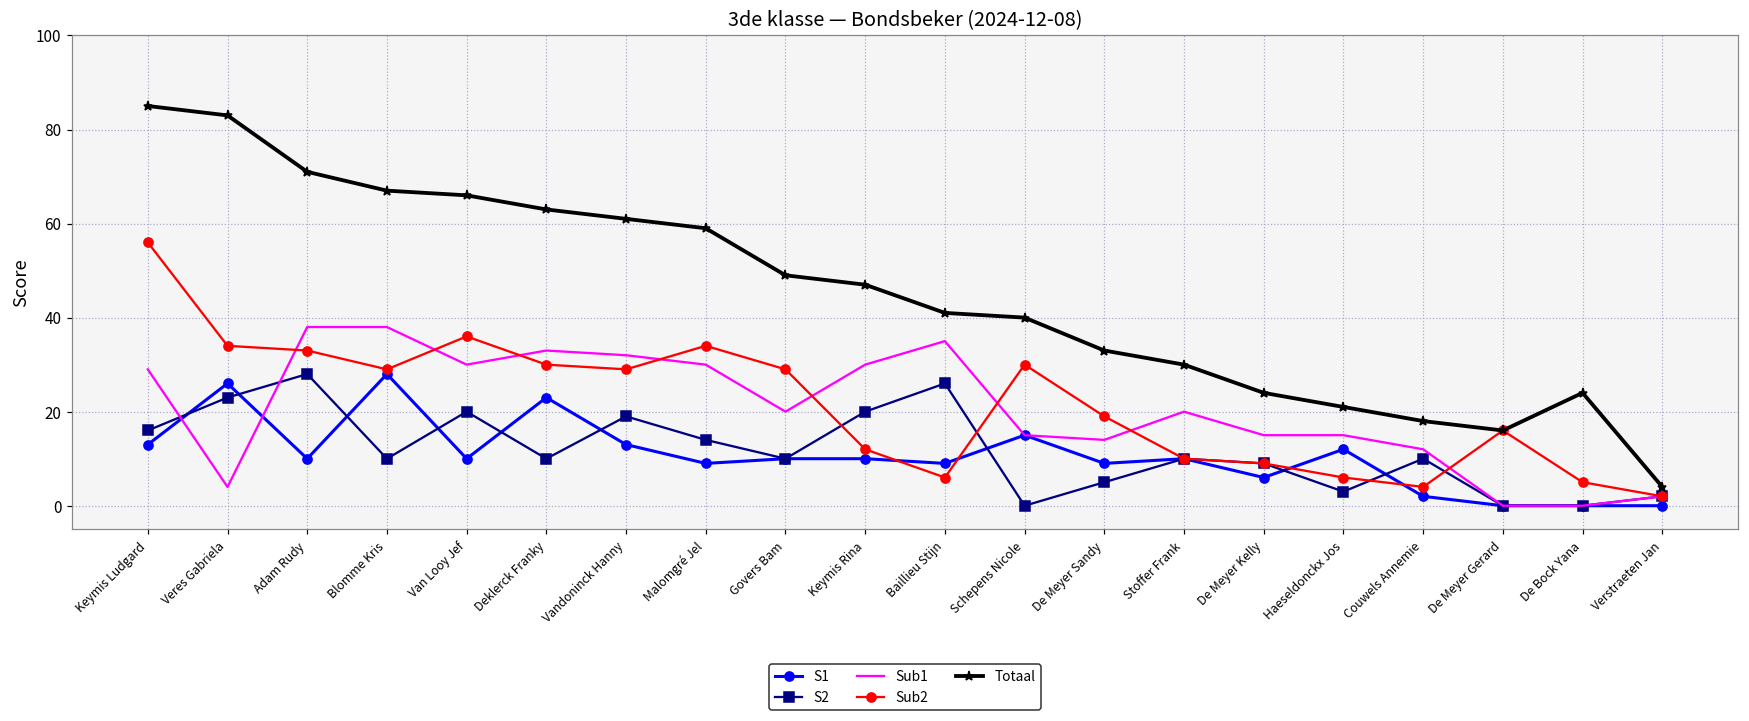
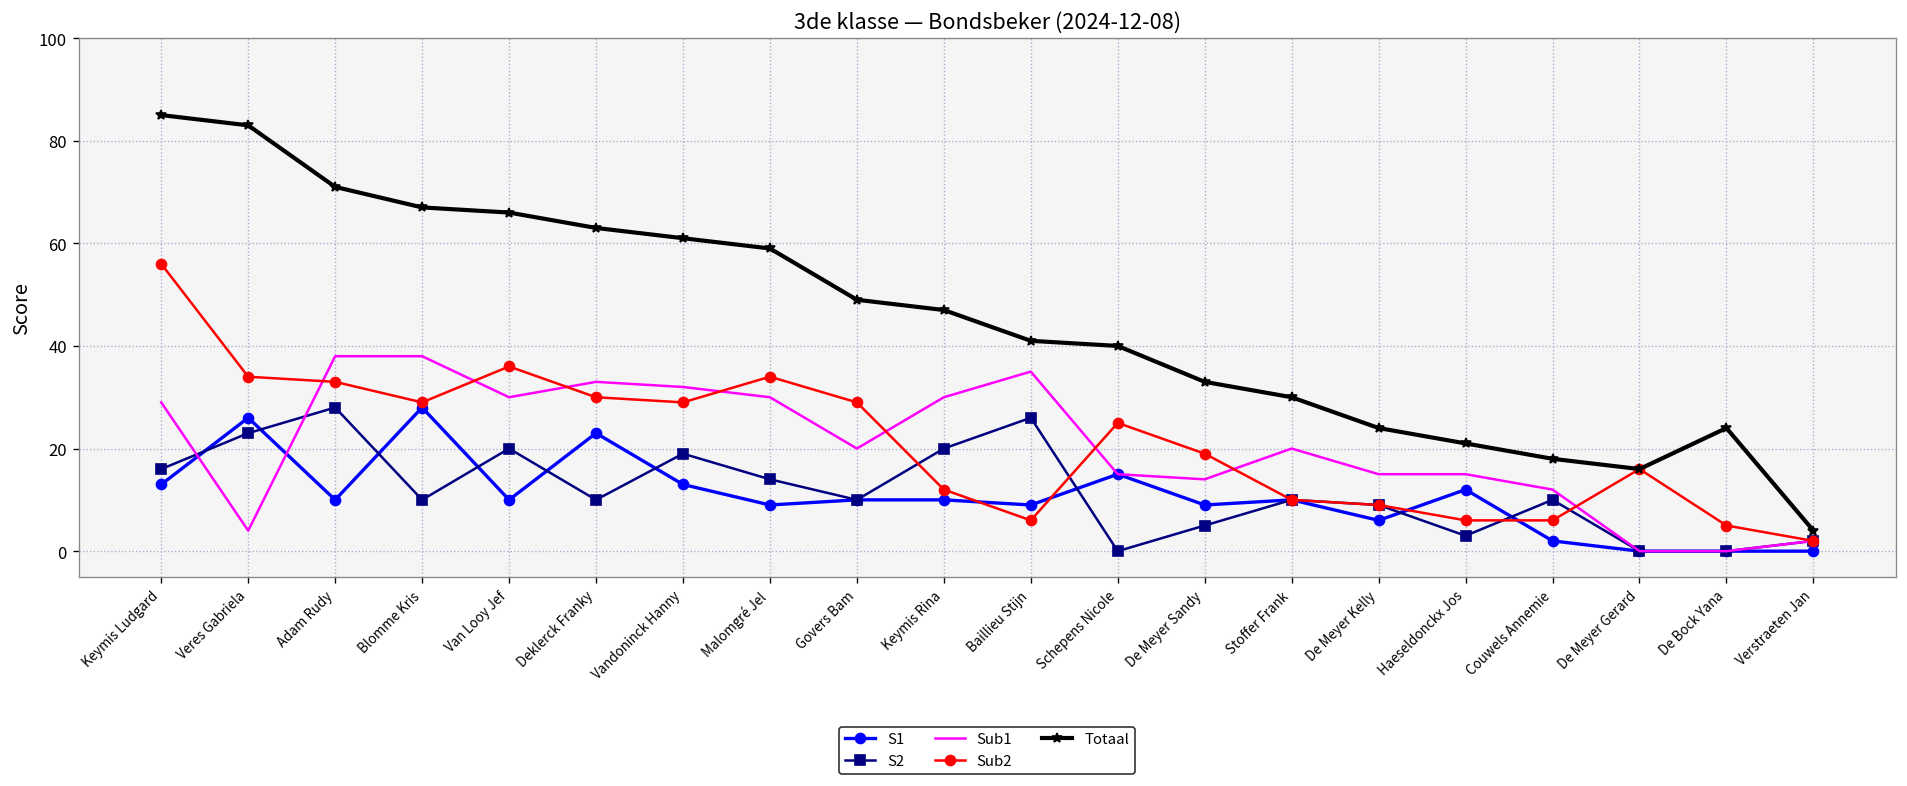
  {
    "S1": {
      "Keymis Ludgard": 13,
      "Veres Gabriela": 26,
      "Adam Rudy": 10,
      "Blomme Kris": 28,
      "Van Looy Jef": 10,
      "Deklerck Franky": 23,
      "Vandoninck Hanny": 13,
      "Malomgré Jel": 9,
      "Keymis Rina": 10,
      "Baillieu Stijn": 9,
      "De Meyer Sandy": 9,
      "De Meyer Kelly": 6,
      "Haeseldonckx Jos": 12,
      "Couwels Annemie": 2,
      "Verstraeten Jan": 0
    },
    "S2": {
      "Keymis Ludgard": 16,
      "Veres Gabriela": 23,
      "Adam Rudy": 28,
      "Blomme Kris": 10,
      "Van Looy Jef": 20,
      "Deklerck Franky": 10,
      "Vandoninck Hanny": 19,
      "Malomgré Jel": 14,
      "Keymis Rina": 20,
      "Baillieu Stijn": 26,
      "Schepens Nicole": 0,
      "De Meyer Sandy": 5,
      "Haeseldonckx Jos": 3,
      "Couwels Annemie": 10
    },
    "Sub1": {
      "Keymis Ludgard": 29,
      "Veres Gabriela": 4,
      "Adam Rudy": 38,
      "Blomme Kris": 38,
      "Van Looy Jef": 30,
      "Deklerck Franky": 33,
      "Vandoninck Hanny": 32,
      "Malomgré Jel": 30,
      "Govers Bam": 20,
      "Keymis Rina": 30,
      "Baillieu Stijn": 35,
      "De Meyer Sandy": 14,
      "Stoffer Frank": 20,
      "De Meyer Kelly": 15,
      "Haeseldonckx Jos": 15,
      "Couwels Annemie": 12
    },
    "Sub2": {
      "Keymis Ludgard": 56,
      "Veres Gabriela": 34,
      "Adam Rudy": 33,
      "Blomme Kris": 29,
      "Van Looy Jef": 36,
      "Deklerck Franky": 30,
      "Vandoninck Hanny": 29,
      "Malomgré Jel": 34,
      "Govers Bam": 29,
      "Keymis Rina": 12,
      "Baillieu Stijn": 6,
-     "Schepens Nicole": 30,
+     "Schepens Nicole": 25,
      "De Meyer Sandy": 19,
      "Haeseldonckx Jos": 6,
-     "Couwels Annemie": 4,
+     "Couwels Annemie": 6,
      "De Bock Yana": 5
    },
    "Totaal": {
      "Keymis Ludgard": 85,
      "Veres Gabriela": 83,
      "Adam Rudy": 71,
      "Blomme Kris": 67,
      "Van Looy Jef": 66,
      "Deklerck Franky": 63,
      "Vandoninck Hanny": 61,
      "Malomgré Jel": 59,
      "Govers Bam": 49,
      "Keymis Rina": 47,
      "Baillieu Stijn": 41,
      "Schepens Nicole": 40,
      "De Meyer Sandy": 33,
      "Stoffer Frank": 30,
      "De Meyer Kelly": 24,
      "Haeseldonckx Jos": 21,
      "Couwels Annemie": 18,
      "De Bock Yana": 24,
      "Verstraeten Jan": 4
    }
  }
